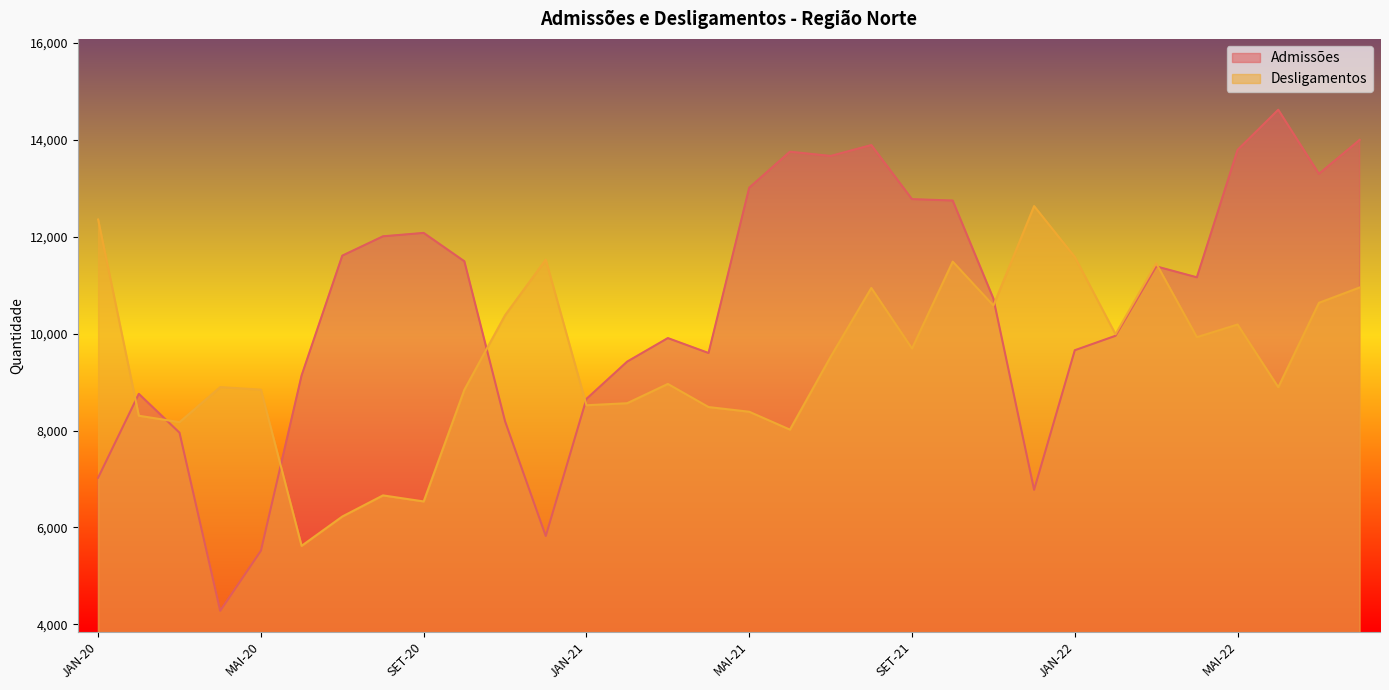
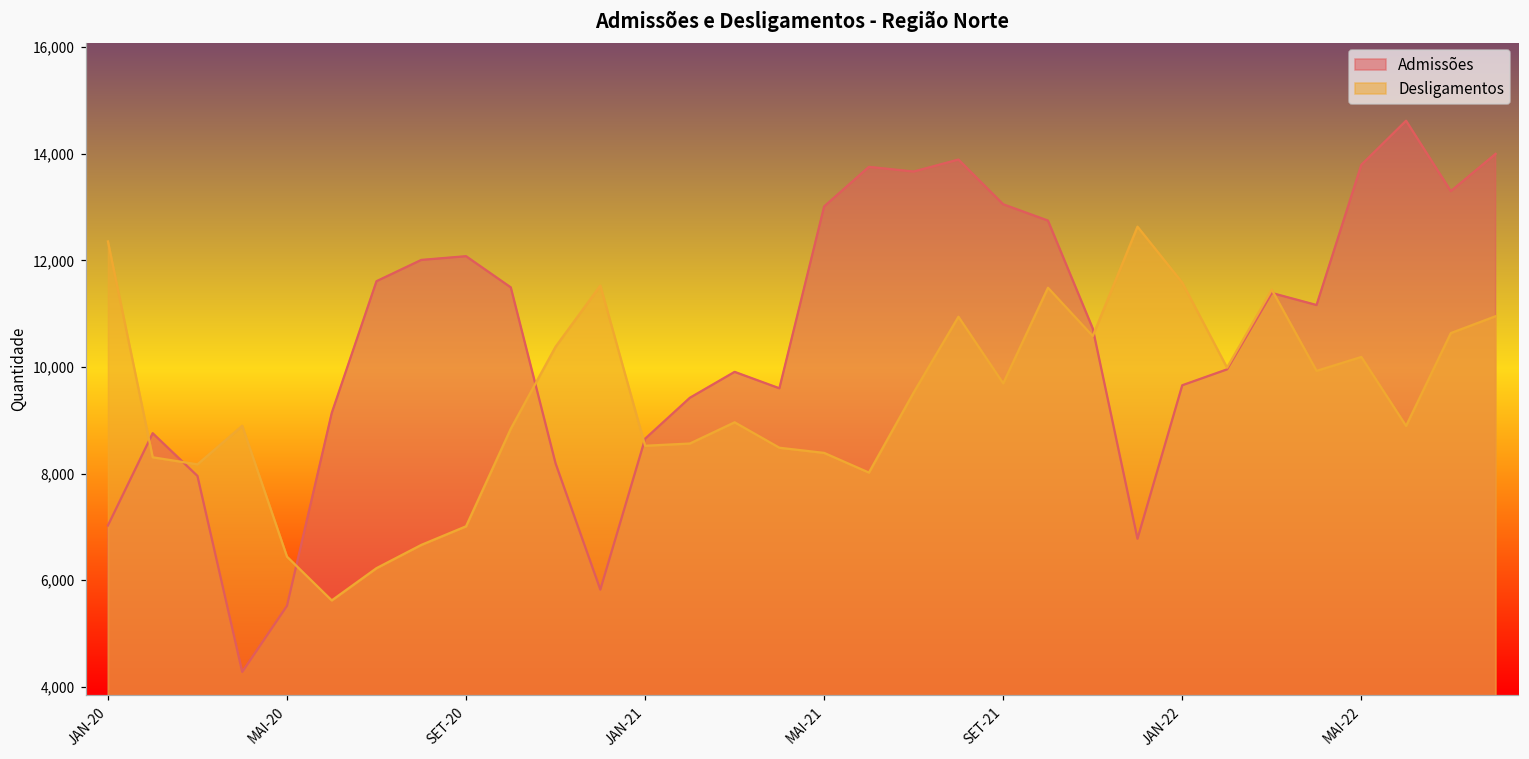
  {
    "Admissões": {
      "JAN-20": "7,000",
      "MAI-20": "5,500",
      "SET-20": "12,100",
      "JAN-21": "8,700",
      "MAI-21": "13,000",
-     "SET-21": "12,800",
+     "SET-21": "13,100",
      "JAN-22": "9,700",
      "MAI-22": "13,800"
    },
    "Desligamentos": {
      "JAN-20": "12,400",
-     "MAI-20": "8,800",
-     "SET-20": "6,500",
+     "MAI-20": "6,400",
+     "SET-20": "7,000",
      "JAN-21": "8,500",
      "MAI-21": "8,400",
      "SET-21": "9,700",
      "JAN-22": "11,600",
      "MAI-22": "10,200"
    }
  }
